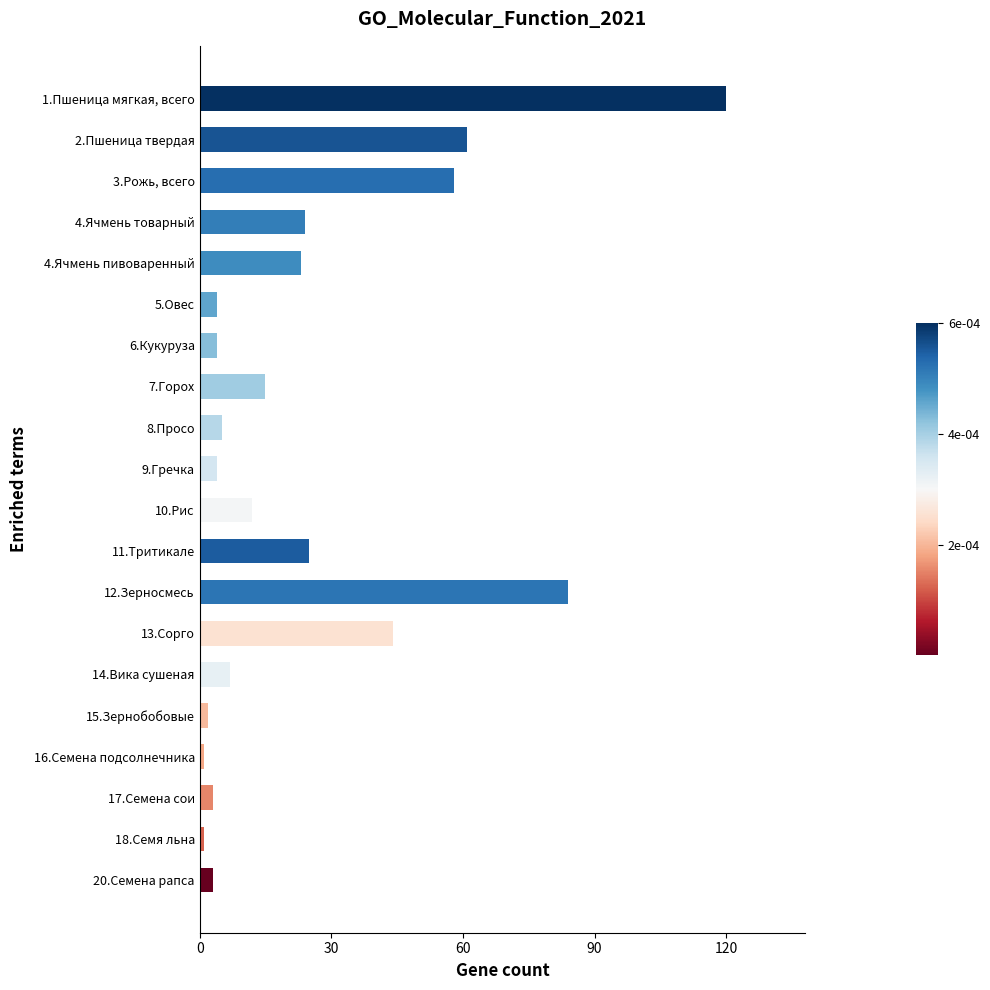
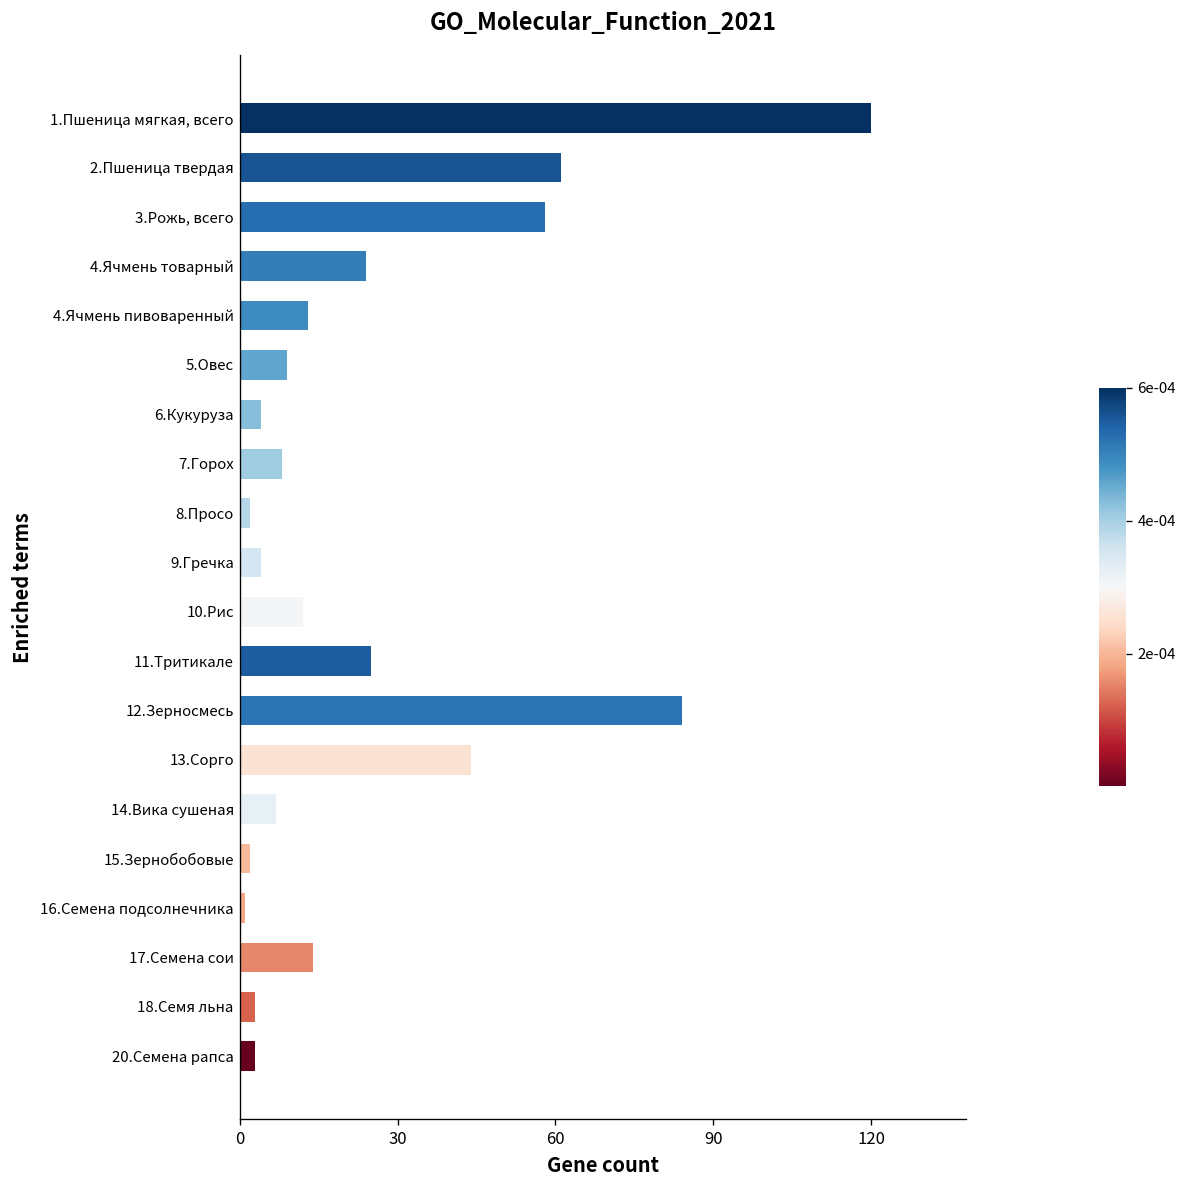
  {
    "1.Пшеница мягкая, всего": 120,
    "2.Пшеница твердая": 61,
    "3.Рожь, всего": 58,
    "4.Ячмень товарный": 24,
-   "4.Ячмень пивоваренный": 23,
-   "5.Овес": 4,
+   "4.Ячмень пивоваренный": 13,
+   "5.Овес": 9,
    "6.Кукуруза": 4,
-   "7.Горох": 15,
-   "8.Просо": 5,
+   "7.Горох": 8,
+   "8.Просо": 2,
    "9.Гречка": 4,
    "10.Рис": 12,
    "11.Тритикале": 25,
    "12.Зерносмесь": 84,
    "13.Сорго": 44,
    "14.Вика сушеная": 7,
    "15.Зернобобовые": 2,
    "16.Семена подсолнечника": 1,
-   "17.Семена сои": 3,
-   "18.Семя льна": 1,
+   "17.Семена сои": 14,
+   "18.Семя льна": 3,
    "20.Семена рапса": 3
  }
